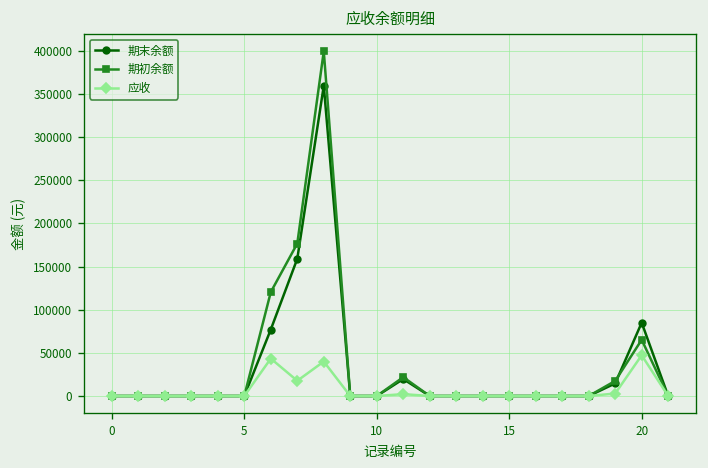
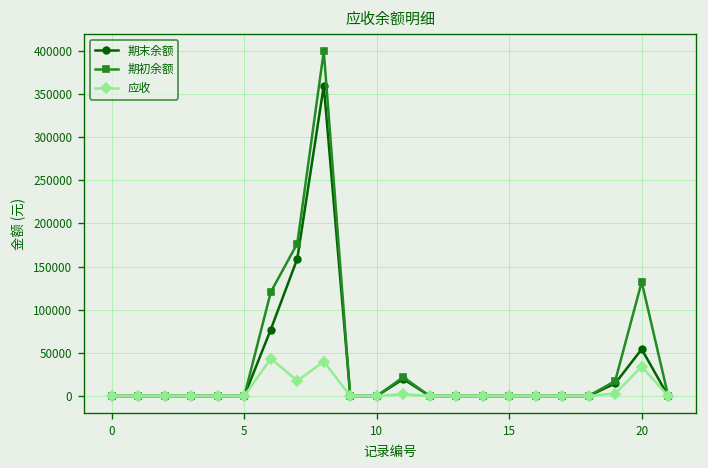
  {
    "期末余额": {
-     "20": 80000
+     "20": 50000
    },
    "期初余额": {
-     "20": 70000
+     "20": 130000
    },
    "应收": {
-     "20": 50000
+     "20": 30000
    }
  }
